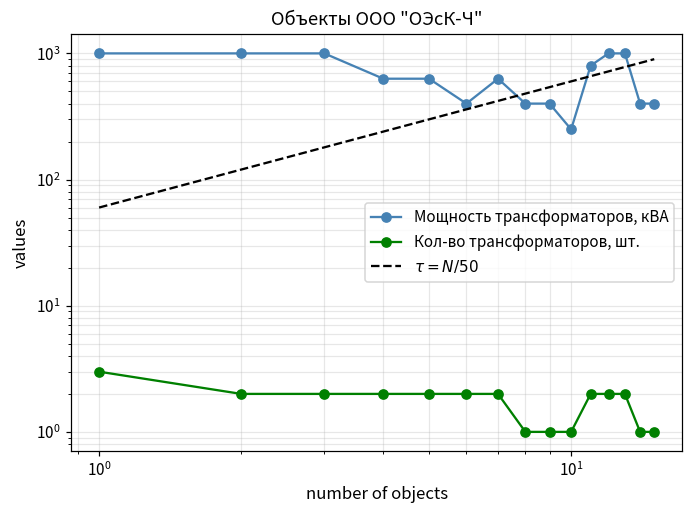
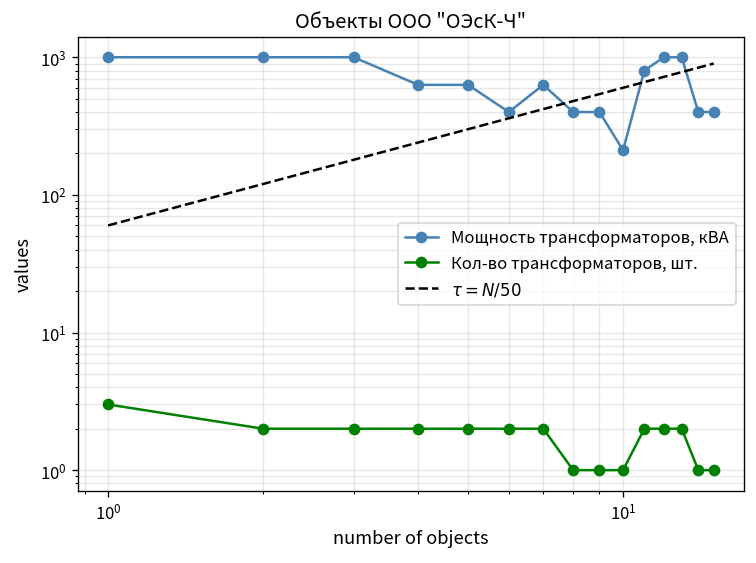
  {
    "Мощность трансформаторов, кВА": {
      "10^0": 1000,
-     "10^1": 250
+     "10^1": 210
    },
    "Кол-во трансформаторов, шт.": {
      "10^0": 3,
      "10^1": 1
    }
  }
